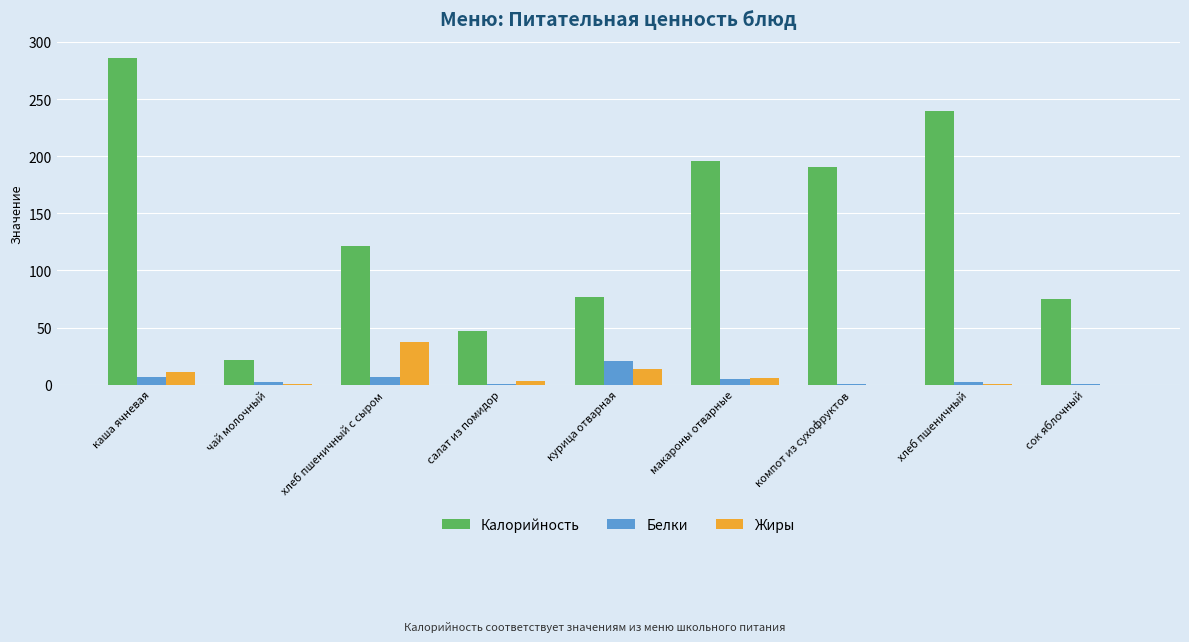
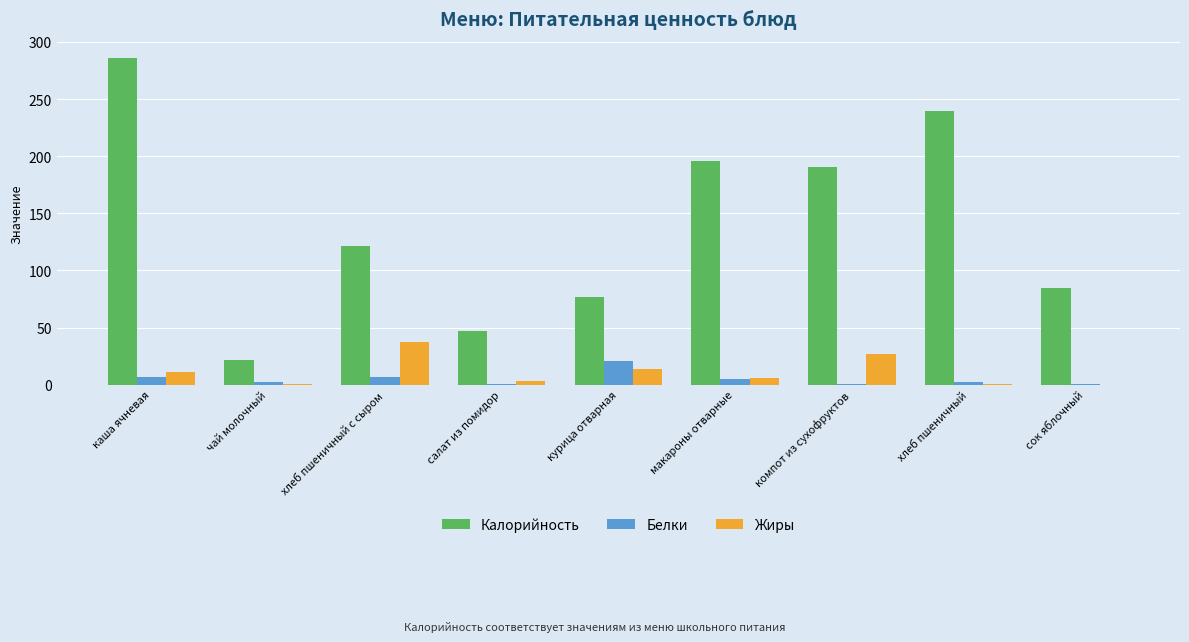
  {
    "Калорийность": {
      "каша ячневая": 286,
      "чай молочный": 22,
      "хлеб пшеничный с сыром": 121,
      "салат из помидор": 47,
      "курица отварная": 77,
      "макароны отварные": 196,
      "компот из сухофруктов": 191,
      "хлеб пшеничный": 240,
-     "сок яблочный": 75
+     "сок яблочный": 85
    },
    "Белки": {
      "каша ячневая": 7,
      "хлеб пшеничный с сыром": 7,
      "курица отварная": 21,
      "макароны отварные": 5,
      "хлеб пшеничный": 3
    },
    "Жиры": {
      "каша ячневая": 11,
      "хлеб пшеничный с сыром": 38,
      "салат из помидор": 4,
      "курица отварная": 14,
      "макароны отварные": 6,
-     "компот из сухофруктов": 0,
+     "компот из сухофруктов": 27,
      "сок яблочный": 0
    }
  }
